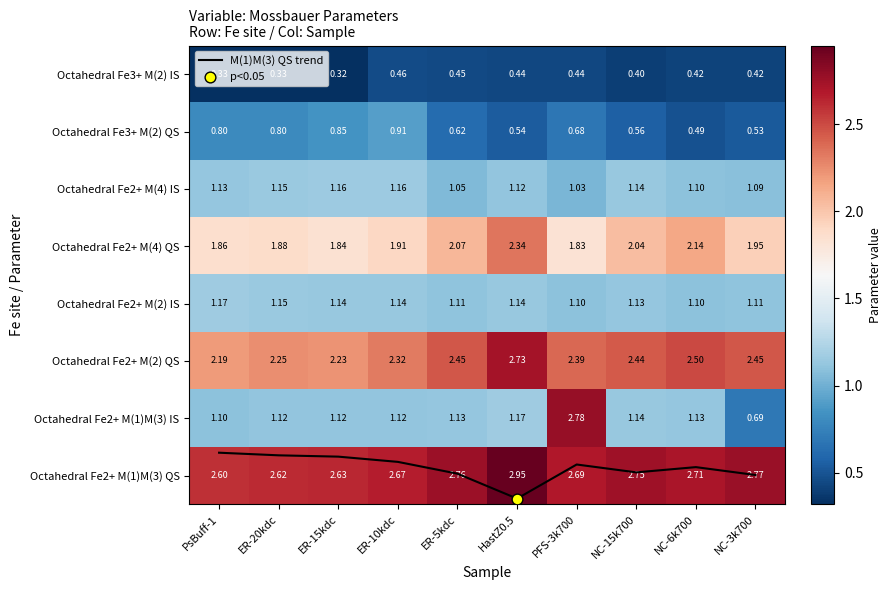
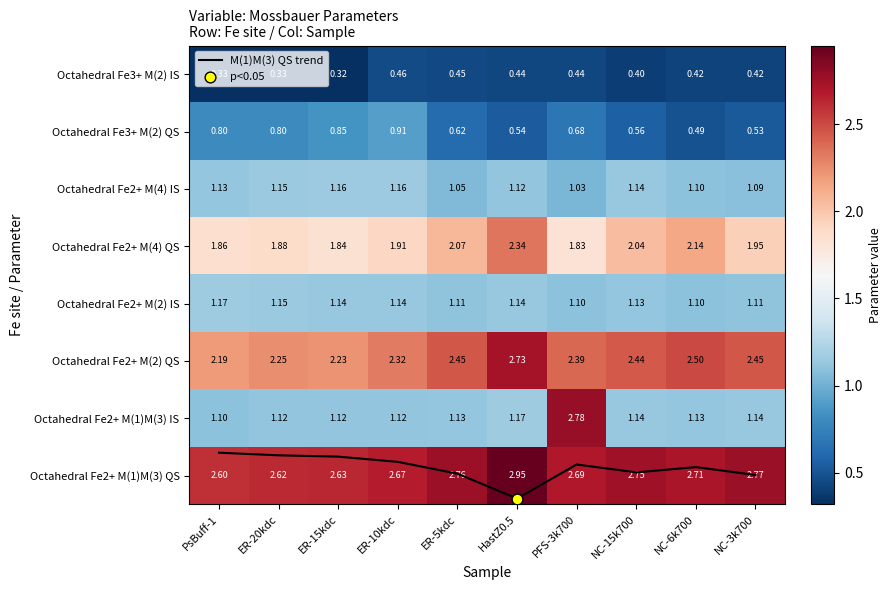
  {
    "Octahedral Fe3+ M(2) IS": {
      "ER-15kdc": 0.32,
      "ER-10kdc": 0.46,
      "ER-5kdc": 0.45,
      "HastZ0.5": 0.44,
      "PFS-3k700": 0.44,
      "NC-15k700": 0.40,
      "NC-6k700": 0.42,
      "NC-3k700": 0.42
    },
    "Octahedral Fe3+ M(2) QS": {
      "PsBuff-1": 0.80,
      "ER-20kdc": 0.80,
      "ER-15kdc": 0.85,
      "ER-10kdc": 0.91,
      "ER-5kdc": 0.62,
      "HastZ0.5": 0.54,
      "PFS-3k700": 0.68,
      "NC-15k700": 0.56,
      "NC-6k700": 0.49,
      "NC-3k700": 0.53
    },
    "Octahedral Fe2+ M(4) IS": {
      "PsBuff-1": 1.13,
      "ER-20kdc": 1.15,
      "ER-15kdc": 1.16,
      "ER-10kdc": 1.16,
      "ER-5kdc": 1.05,
      "HastZ0.5": 1.12,
      "PFS-3k700": 1.03,
      "NC-15k700": 1.14,
      "NC-6k700": 1.10,
      "NC-3k700": 1.09
    },
    "Octahedral Fe2+ M(4) QS": {
      "PsBuff-1": 1.86,
      "ER-20kdc": 1.88,
      "ER-15kdc": 1.84,
      "ER-10kdc": 1.91,
      "ER-5kdc": 2.07,
      "HastZ0.5": 2.34,
      "PFS-3k700": 1.83,
      "NC-15k700": 2.04,
      "NC-6k700": 2.14,
      "NC-3k700": 1.95
    },
    "Octahedral Fe2+ M(2) IS": {
      "PsBuff-1": 1.17,
      "ER-20kdc": 1.15,
      "ER-15kdc": 1.14,
      "ER-10kdc": 1.14,
      "ER-5kdc": 1.11,
      "HastZ0.5": 1.14,
      "PFS-3k700": 1.10,
      "NC-15k700": 1.13,
      "NC-6k700": 1.10,
      "NC-3k700": 1.11
    },
    "Octahedral Fe2+ M(2) QS": {
      "PsBuff-1": 2.19,
      "ER-20kdc": 2.25,
      "ER-15kdc": 2.23,
      "ER-10kdc": 2.32,
      "ER-5kdc": 2.45,
      "HastZ0.5": 2.73,
      "PFS-3k700": 2.39,
      "NC-15k700": 2.44,
      "NC-6k700": 2.50,
      "NC-3k700": 2.45
    },
    "Octahedral Fe2+ M(1)M(3) IS": {
      "PsBuff-1": 1.10,
      "ER-20kdc": 1.12,
      "ER-15kdc": 1.12,
      "ER-10kdc": 1.12,
      "ER-5kdc": 1.13,
      "HastZ0.5": 1.17,
      "PFS-3k700": 2.78,
      "NC-15k700": 1.14,
      "NC-6k700": 1.13,
-     "NC-3k700": 0.69
+     "NC-3k700": 1.14
    },
    "Octahedral Fe2+ M(1)M(3) QS": {
      "PsBuff-1": 2.60,
      "ER-20kdc": 2.62,
      "ER-15kdc": 2.63,
      "ER-10kdc": 2.67,
      "HastZ0.5": 2.95,
      "PFS-3k700": 2.69,
      "NC-6k700": 2.71
    }
  }
